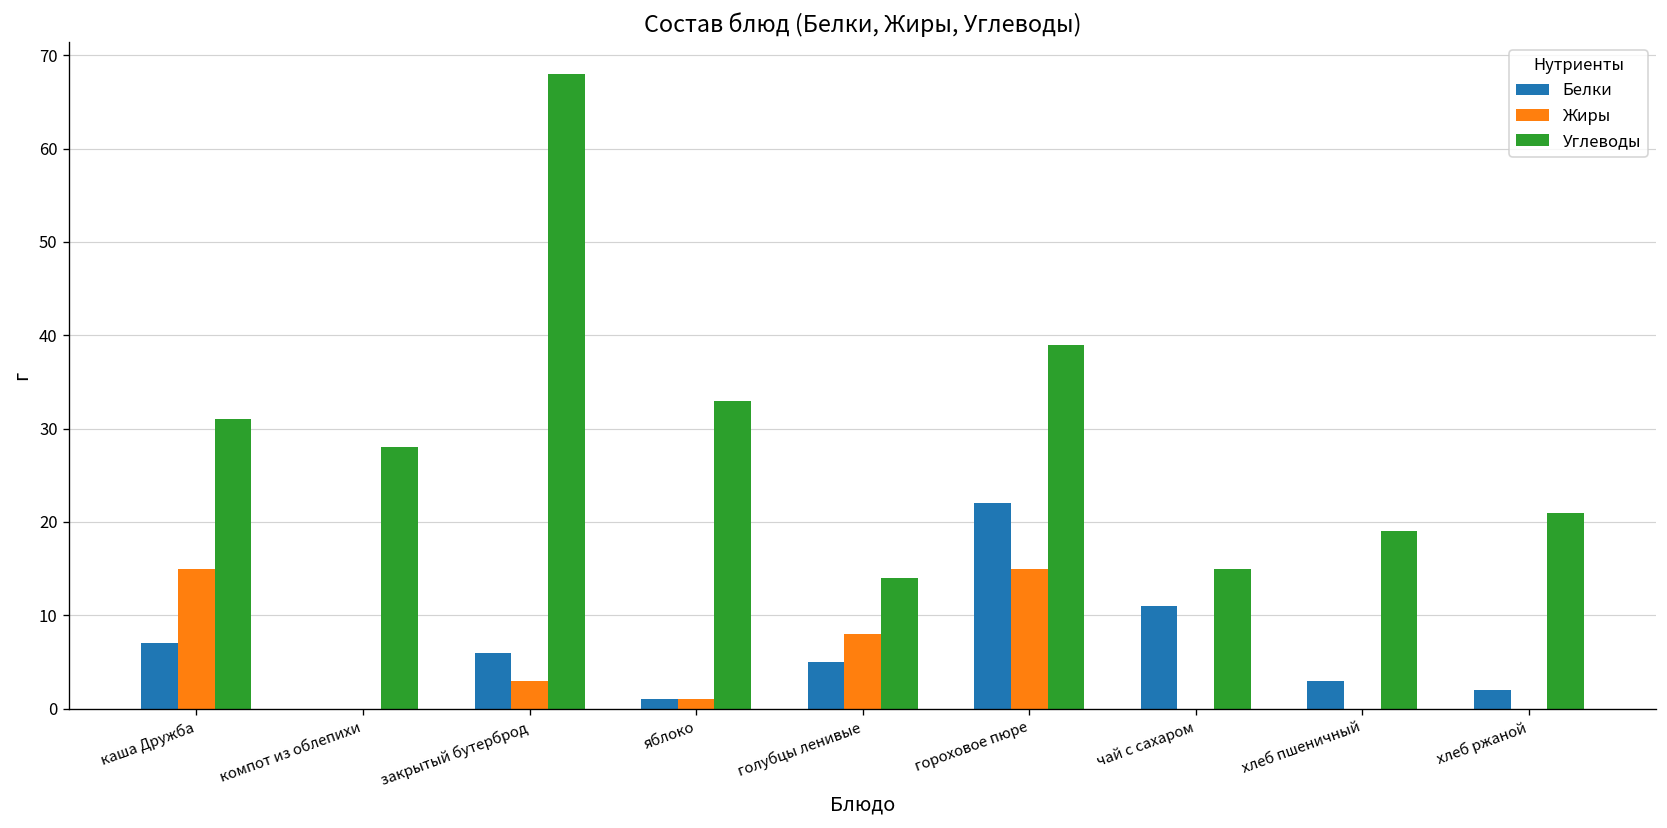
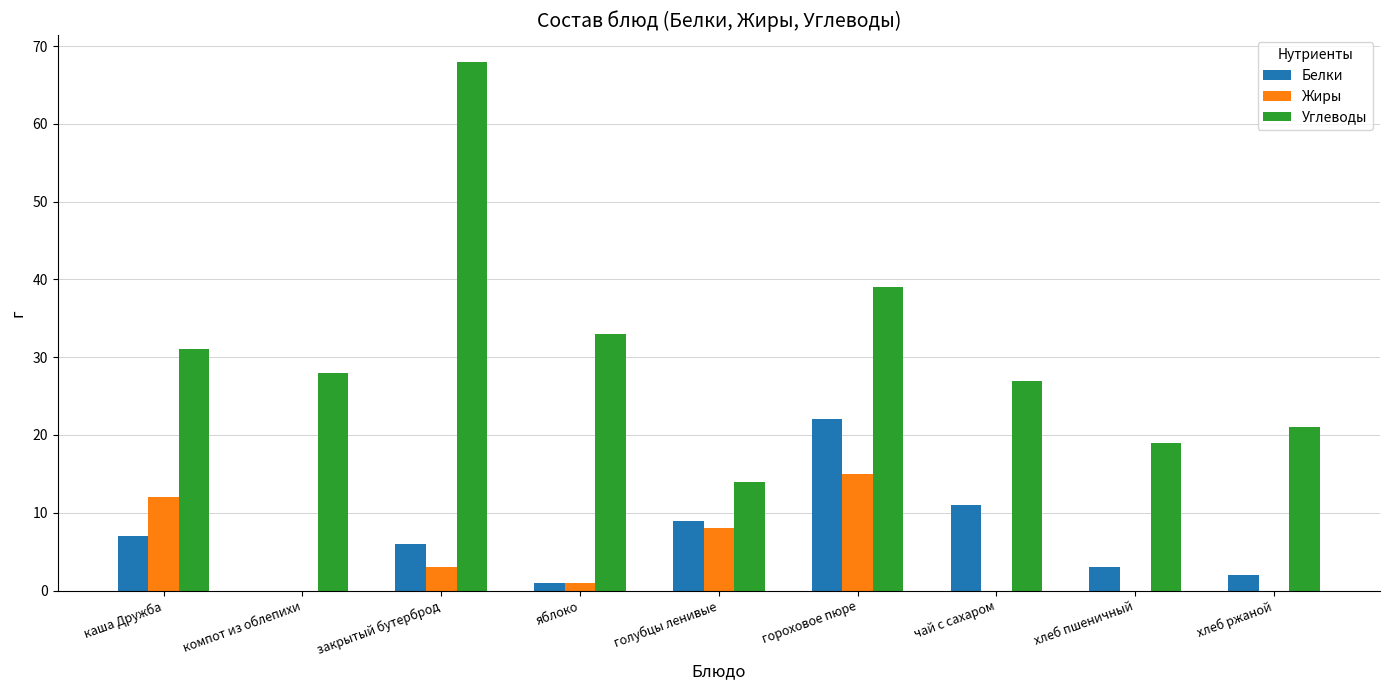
  {
    "Белки": {
      "каша Дружба": 7,
      "компот из облепихи": 0,
      "закрытый бутерброд": 6,
      "яблоко": 1,
-     "голубцы ленивые": 5,
+     "голубцы ленивые": 9,
      "гороховое пюре": 22,
      "чай с сахаром": 11,
      "хлеб пшеничный": 3,
      "хлеб ржаной": 2
    },
    "Жиры": {
-     "каша Дружба": 15,
+     "каша Дружба": 12,
      "компот из облепихи": 0,
      "закрытый бутерброд": 3,
      "яблоко": 1,
      "голубцы ленивые": 8,
      "гороховое пюре": 15,
      "чай с сахаром": 0,
      "хлеб пшеничный": 0,
      "хлеб ржаной": 0
    },
    "Углеводы": {
      "каша Дружба": 31,
      "компот из облепихи": 28,
      "закрытый бутерброд": 68,
      "яблоко": 33,
      "голубцы ленивые": 14,
      "гороховое пюре": 39,
-     "чай с сахаром": 15,
+     "чай с сахаром": 27,
      "хлеб пшеничный": 19,
      "хлеб ржаной": 21
    }
  }
